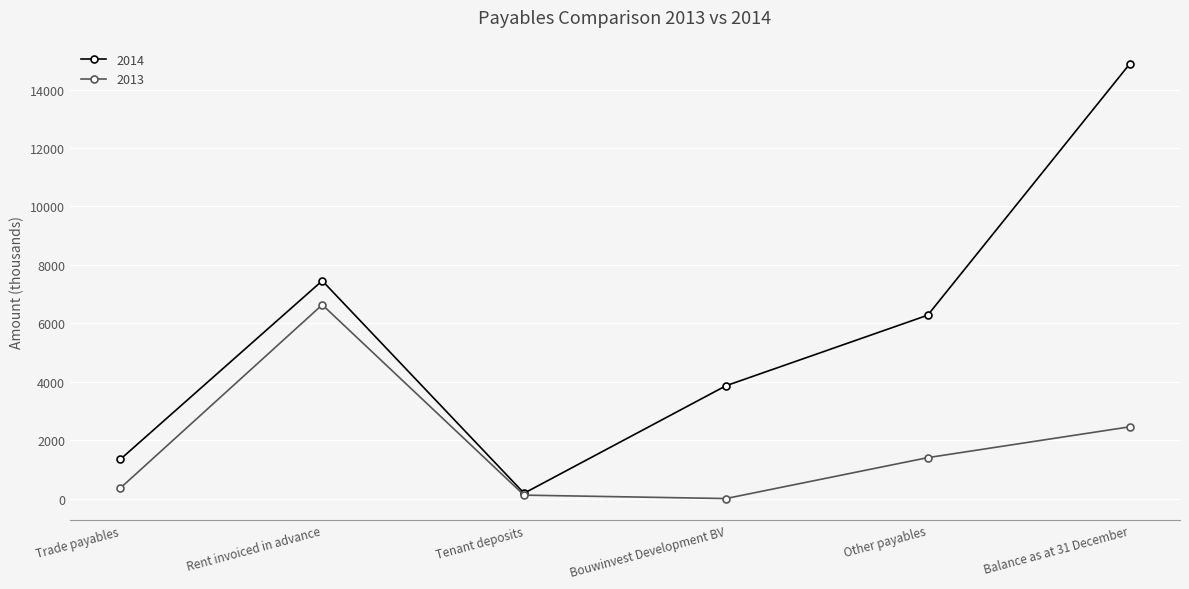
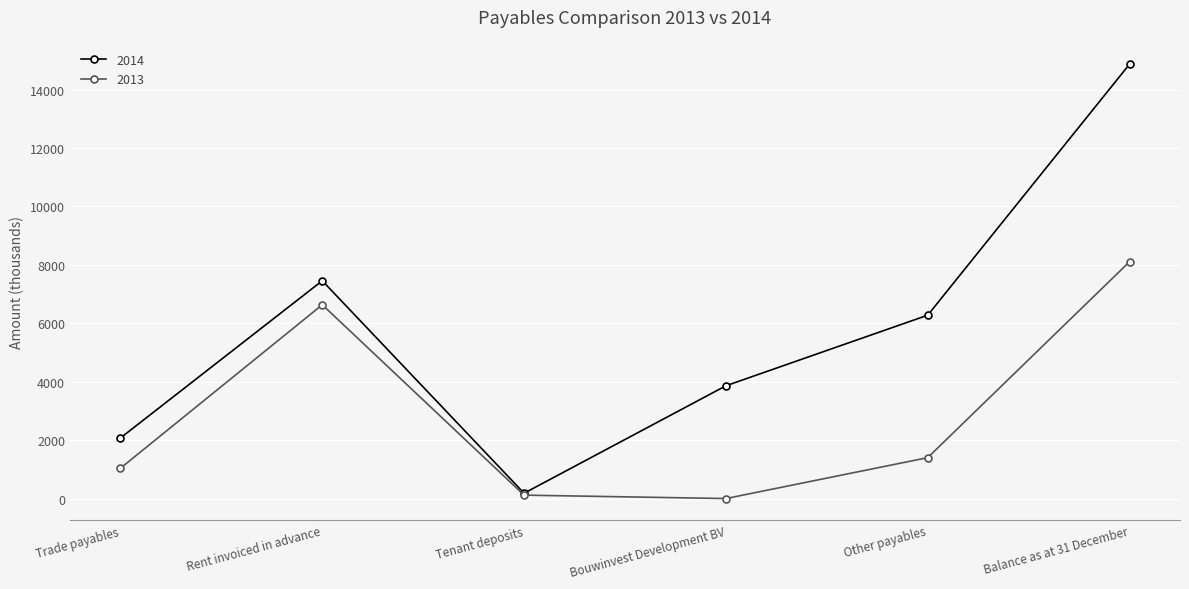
  {
    "2014": {
-     "Trade payables": 1300,
+     "Trade payables": 2100,
      "Rent invoiced in advance": 7500,
      "Bouwinvest Development BV": 3900,
      "Other payables": 6300,
      "Balance as at 31 December": 14900
    },
    "2013": {
-     "Trade payables": 400,
+     "Trade payables": 1000,
      "Rent invoiced in advance": 6600,
      "Bouwinvest Development BV": 0,
      "Other payables": 1400,
-     "Balance as at 31 December": 2500
+     "Balance as at 31 December": 8100
    }
  }
